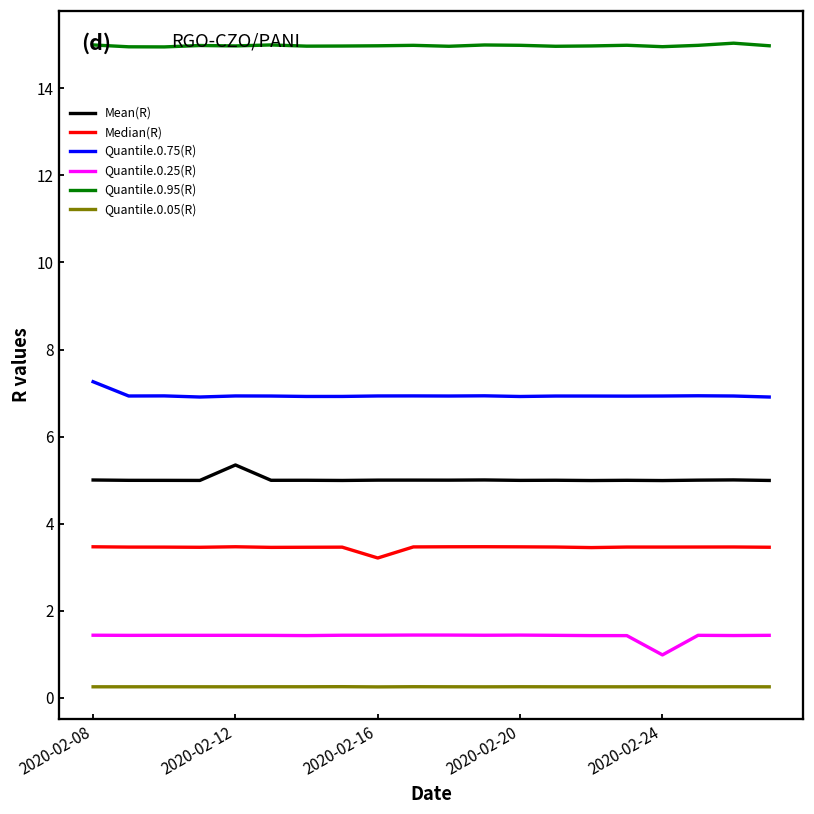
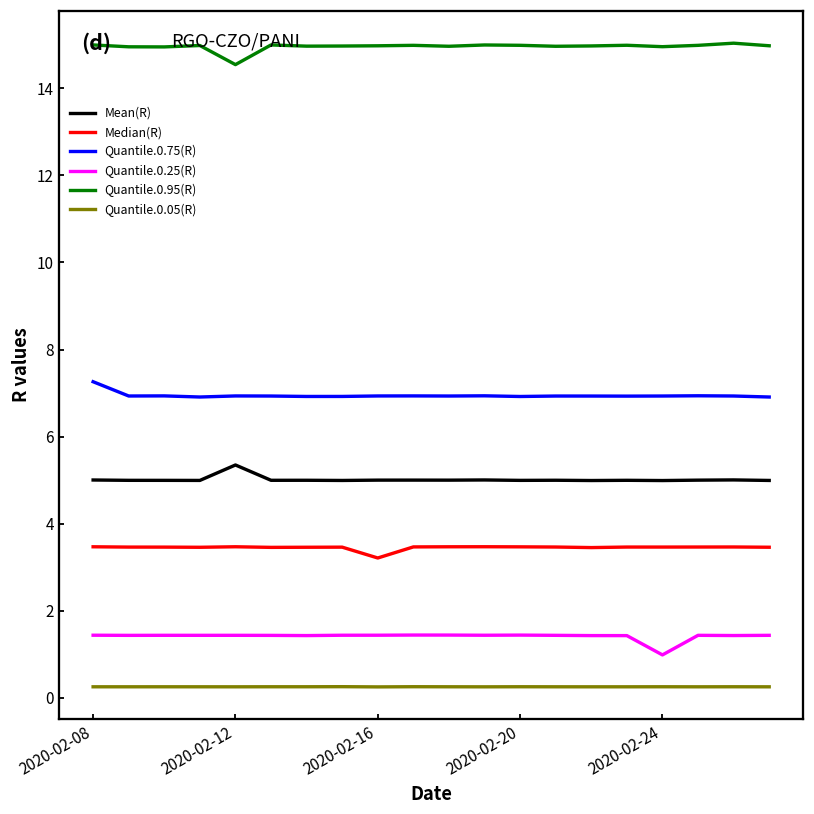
  {
    "Mean(R)": {
      "2020-02-08": 5.0,
      "2020-02-12": 5.3,
      "2020-02-16": 5.0,
      "2020-02-20": 5.0,
      "2020-02-24": 5.0
    },
    "Median(R)": {
      "2020-02-08": 3.5,
      "2020-02-12": 3.5,
      "2020-02-16": 3.2,
      "2020-02-20": 3.5,
      "2020-02-24": 3.5
    },
    "Quantile.0.75(R)": {
      "2020-02-08": 7.3,
      "2020-02-12": 6.9,
      "2020-02-16": 6.9,
      "2020-02-20": 6.9,
      "2020-02-24": 6.9
    },
    "Quantile.0.25(R)": {
      "2020-02-08": 1.4,
      "2020-02-12": 1.4,
      "2020-02-16": 1.4,
      "2020-02-20": 1.4,
      "2020-02-24": 1.0
    },
    "Quantile.0.95(R)": {
      "2020-02-08": 15.0,
-     "2020-02-12": 15.0,
+     "2020-02-12": 14.5,
      "2020-02-16": 15.0,
      "2020-02-20": 15.0,
      "2020-02-24": 15.0
    },
    "Quantile.0.05(R)": {
      "2020-02-08": 0.3,
      "2020-02-12": 0.3,
      "2020-02-16": 0.3,
      "2020-02-20": 0.3,
      "2020-02-24": 0.3
    }
  }
